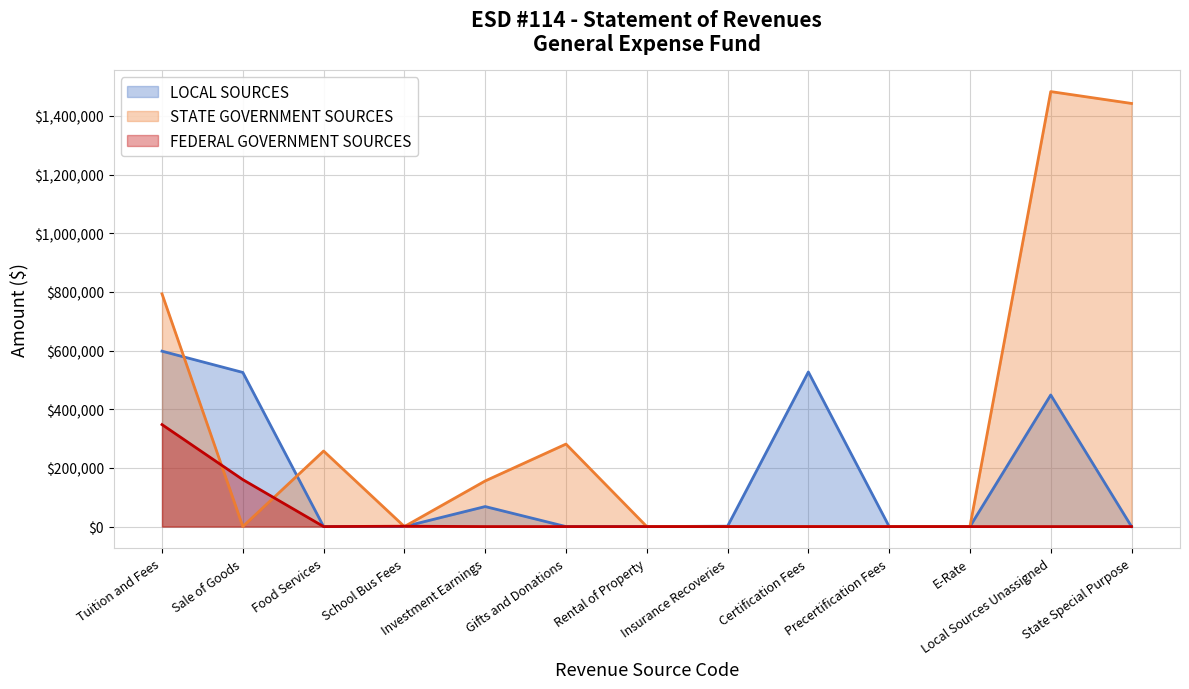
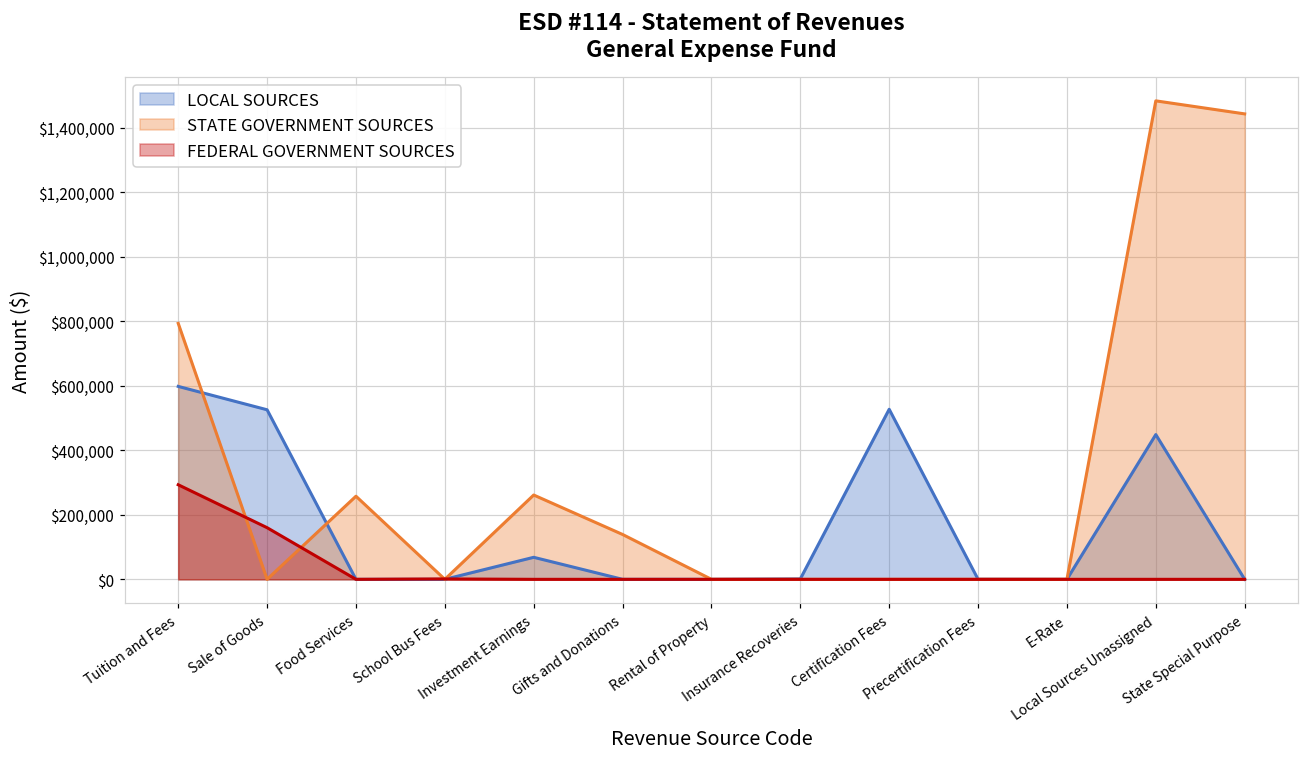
  {
    "LOCAL SOURCES": {
      "Tuition and Fees": "$600,000",
      "Sale of Goods": "$530,000",
      "Investment Earnings": "$70,000",
      "Certification Fees": "$530,000",
      "Local Sources Unassigned": "$450,000"
    },
    "STATE GOVERNMENT SOURCES": {
      "Tuition and Fees": "$790,000",
      "Sale of Goods": "$0",
      "Food Services": "$260,000",
-     "Investment Earnings": "$160,000",
-     "Gifts and Donations": "$280,000",
+     "Investment Earnings": "$260,000",
+     "Gifts and Donations": "$140,000",
      "Local Sources Unassigned": "$1,480,000",
      "State Special Purpose": "$1,440,000"
    },
    "FEDERAL GOVERNMENT SOURCES": {
-     "Tuition and Fees": "$350,000",
+     "Tuition and Fees": "$290,000",
      "Sale of Goods": "$160,000",
      "Investment Earnings": "$0",
      "Local Sources Unassigned": "$0"
    }
  }
